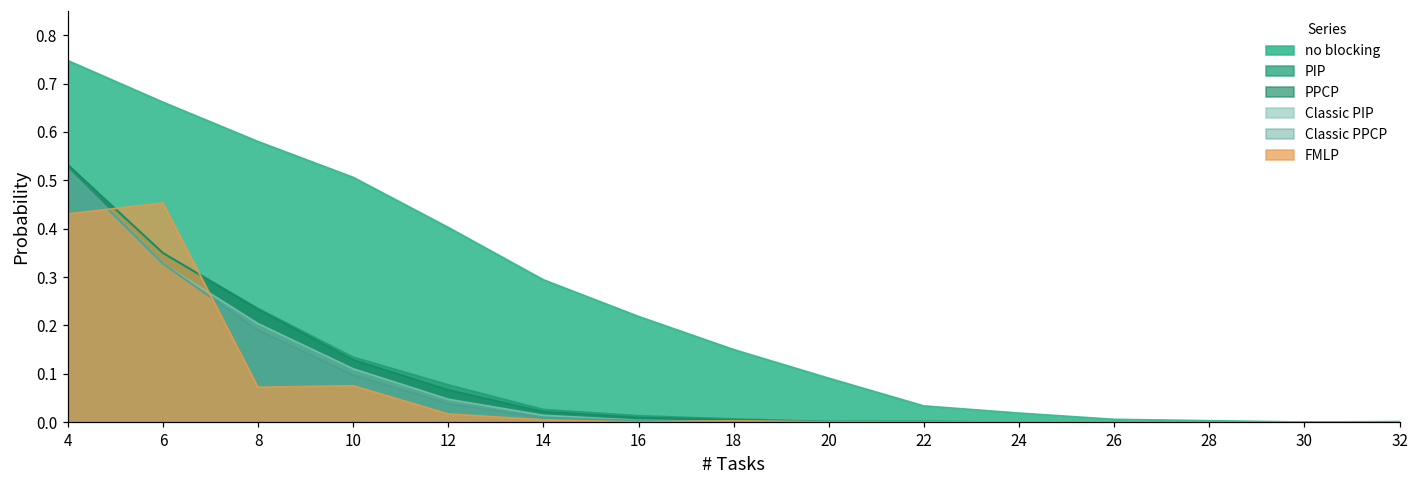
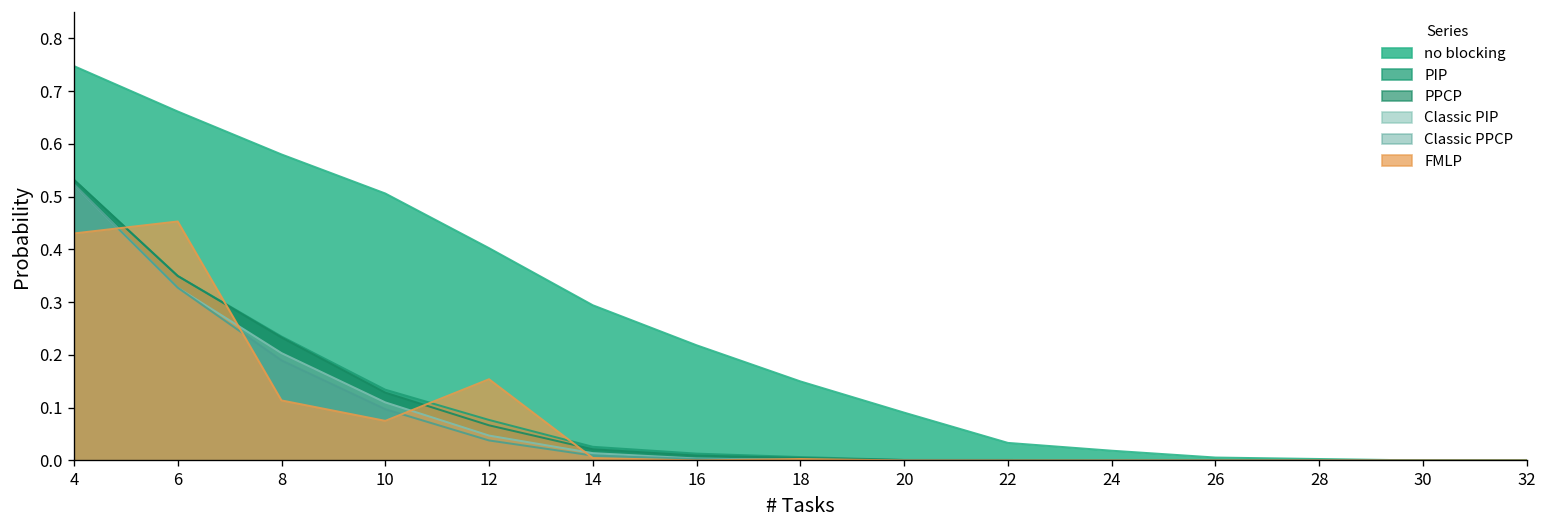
  {
    "FMLP": {
      "4": 0.43,
      "6": 0.45,
-     "8": 0.07,
+     "8": 0.11,
      "10": 0.08,
-     "12": 0.02
+     "12": 0.15
    }
  }
